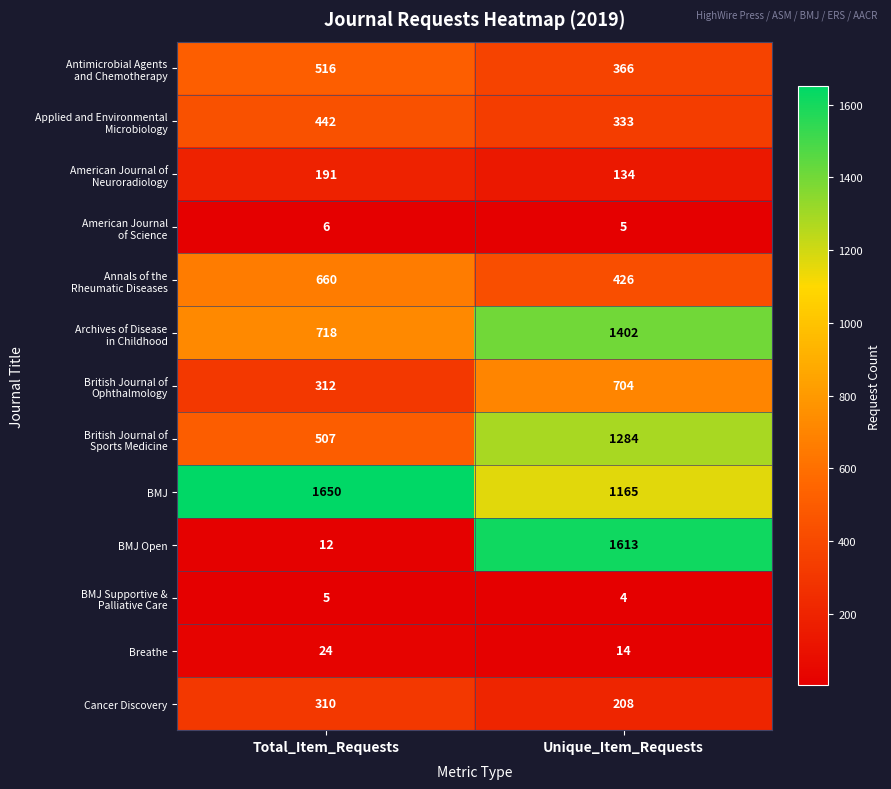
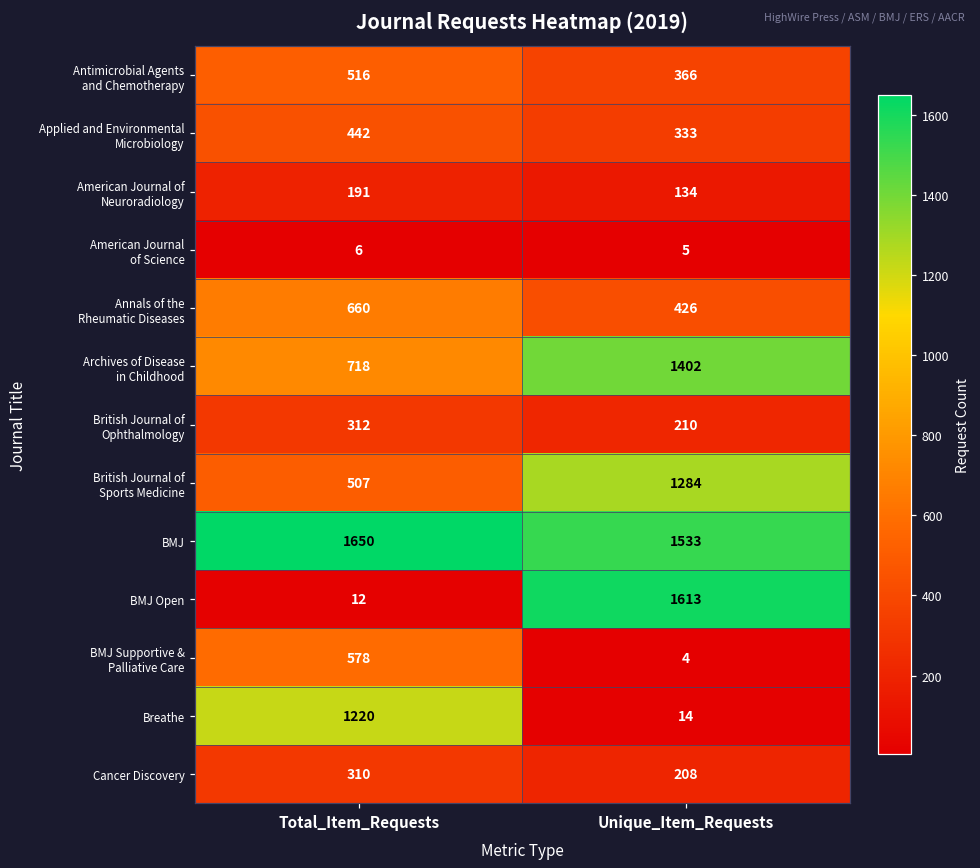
  {
    "Antimicrobial Agents and Chemotherapy": {
      "Total_Item_Requests": 516,
      "Unique_Item_Requests": 366
    },
    "Applied and Environmental Microbiology": {
      "Total_Item_Requests": 442,
      "Unique_Item_Requests": 333
    },
    "American Journal of Neuroradiology": {
      "Total_Item_Requests": 191,
      "Unique_Item_Requests": 134
    },
    "American Journal of Science": {
      "Total_Item_Requests": 6,
      "Unique_Item_Requests": 5
    },
    "Annals of the Rheumatic Diseases": {
      "Total_Item_Requests": 660,
      "Unique_Item_Requests": 426
    },
    "Archives of Disease in Childhood": {
      "Total_Item_Requests": 718,
      "Unique_Item_Requests": 1402
    },
    "British Journal of Ophthalmology": {
      "Total_Item_Requests": 312,
-     "Unique_Item_Requests": 704
+     "Unique_Item_Requests": 210
    },
    "British Journal of Sports Medicine": {
      "Total_Item_Requests": 507,
      "Unique_Item_Requests": 1284
    },
    "BMJ": {
      "Total_Item_Requests": 1650,
-     "Unique_Item_Requests": 1165
+     "Unique_Item_Requests": 1533
    },
    "BMJ Open": {
      "Total_Item_Requests": 12,
      "Unique_Item_Requests": 1613
    },
    "BMJ Supportive & Palliative Care": {
-     "Total_Item_Requests": 5,
+     "Total_Item_Requests": 578,
      "Unique_Item_Requests": 4
    },
    "Breathe": {
-     "Total_Item_Requests": 24,
+     "Total_Item_Requests": 1220,
      "Unique_Item_Requests": 14
    },
    "Cancer Discovery": {
      "Total_Item_Requests": 310,
      "Unique_Item_Requests": 208
    }
  }
